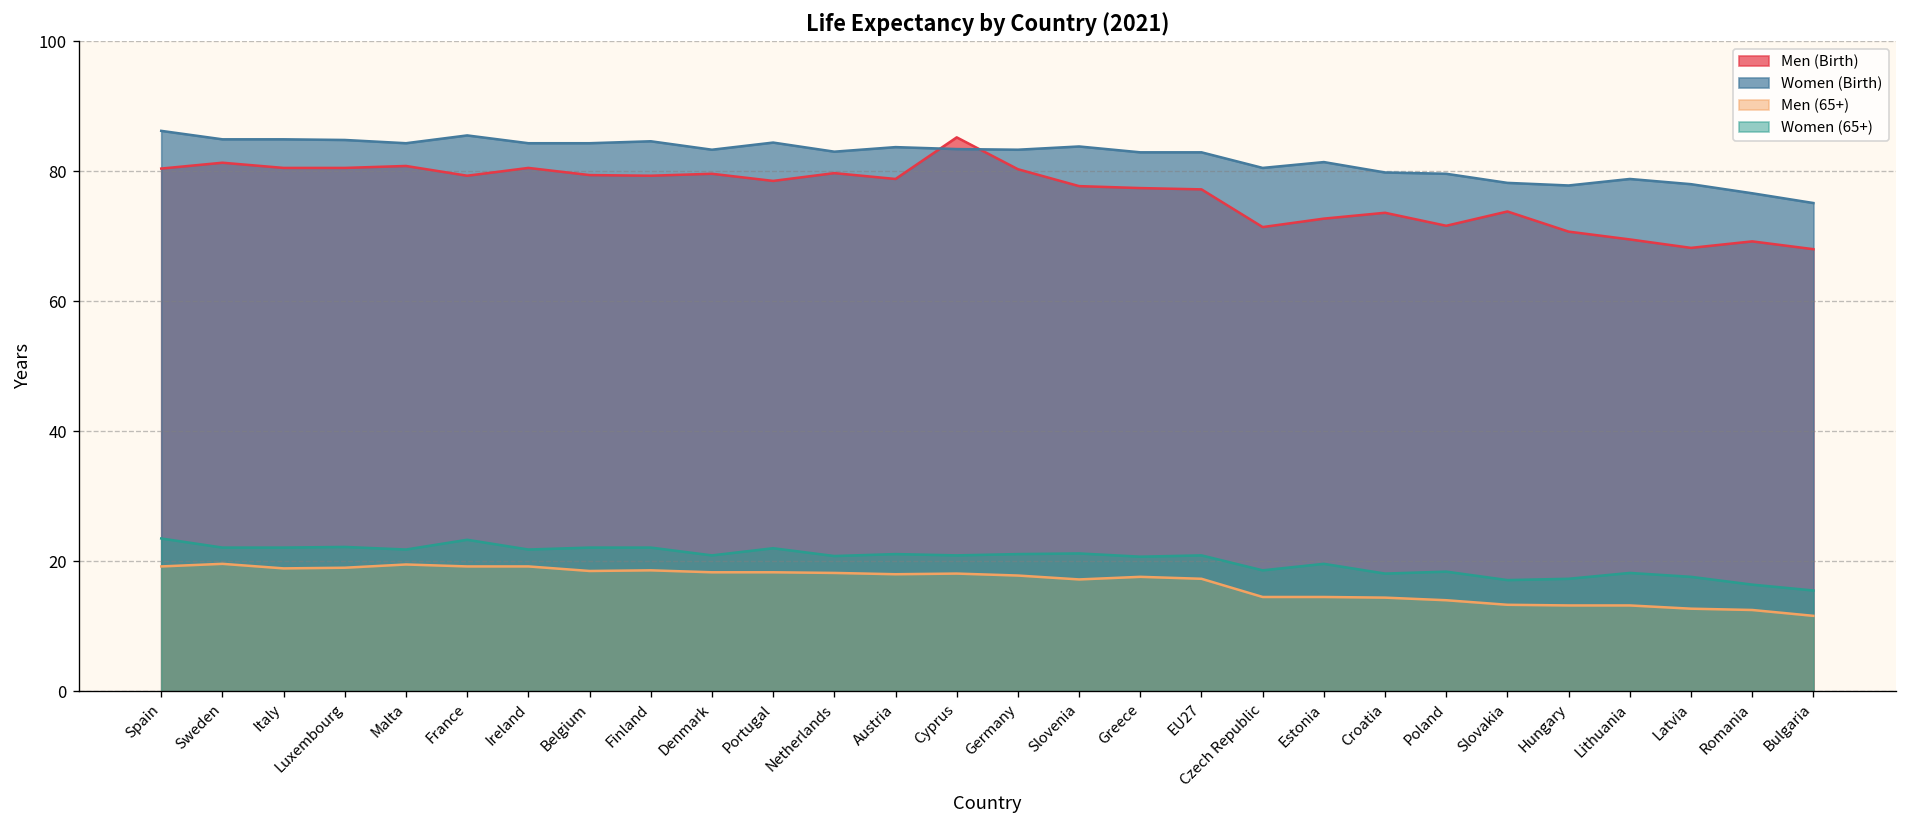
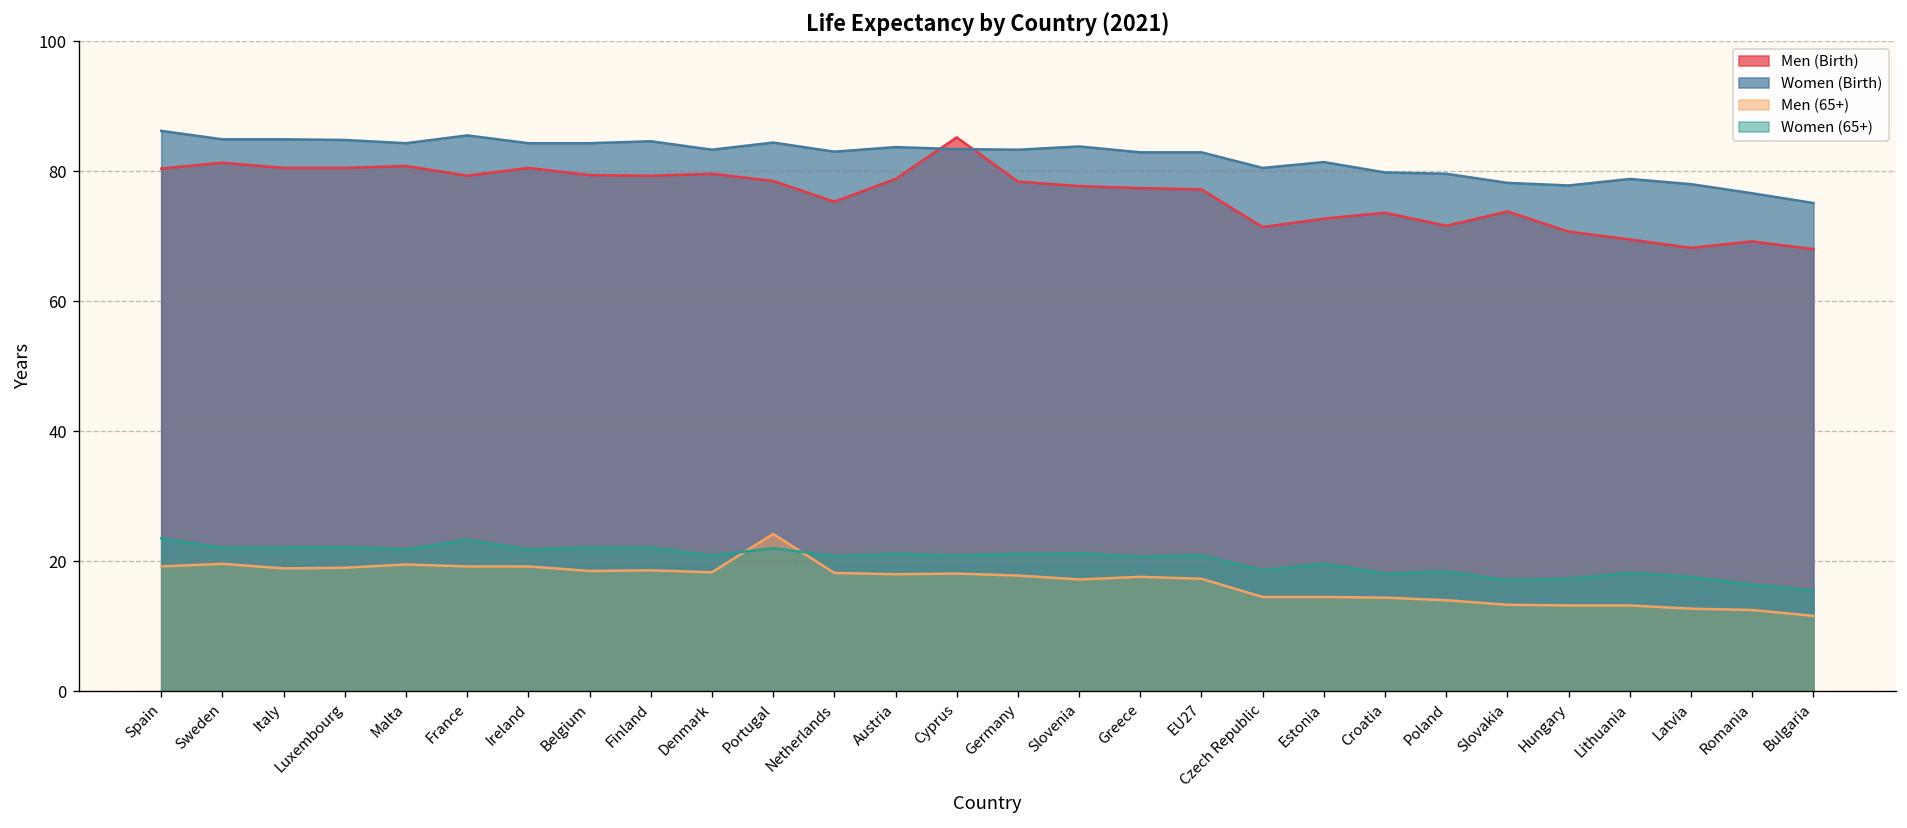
  {
    "Men (Birth)": {
      "Spain": 80,
      "Sweden": 81,
      "Italy": 81,
      "Luxembourg": 81,
      "Malta": 81,
      "France": 79,
      "Ireland": 81,
      "Belgium": 79,
      "Finland": 79,
      "Denmark": 80,
      "Portugal": 79,
-     "Netherlands": 80,
+     "Netherlands": 75,
      "Austria": 79,
      "Cyprus": 85,
-     "Germany": 80,
+     "Germany": 78,
      "Slovenia": 78,
      "Greece": 77,
      "EU27": 77,
      "Czech Republic": 71,
      "Estonia": 73,
      "Croatia": 74,
      "Poland": 72,
      "Slovakia": 74,
      "Hungary": 71,
      "Lithuania": 70,
      "Latvia": 68,
      "Romania": 69,
      "Bulgaria": 68
    },
    "Men (65+)": {
      "Spain": 19,
      "Sweden": 20,
      "Italy": 19,
      "Luxembourg": 19,
      "Malta": 20,
      "France": 19,
      "Ireland": 19,
      "Belgium": 19,
      "Finland": 19,
      "Denmark": 18,
-     "Portugal": 18,
+     "Portugal": 24,
      "Netherlands": 18,
      "Austria": 18,
      "Cyprus": 18,
      "Germany": 18,
      "Slovenia": 17,
      "Greece": 18,
      "EU27": 17,
      "Czech Republic": 15,
      "Estonia": 15,
      "Croatia": 14,
      "Poland": 14,
      "Slovakia": 13,
      "Hungary": 13,
      "Lithuania": 13,
      "Latvia": 13,
      "Romania": 13,
      "Bulgaria": 12
    }
  }
